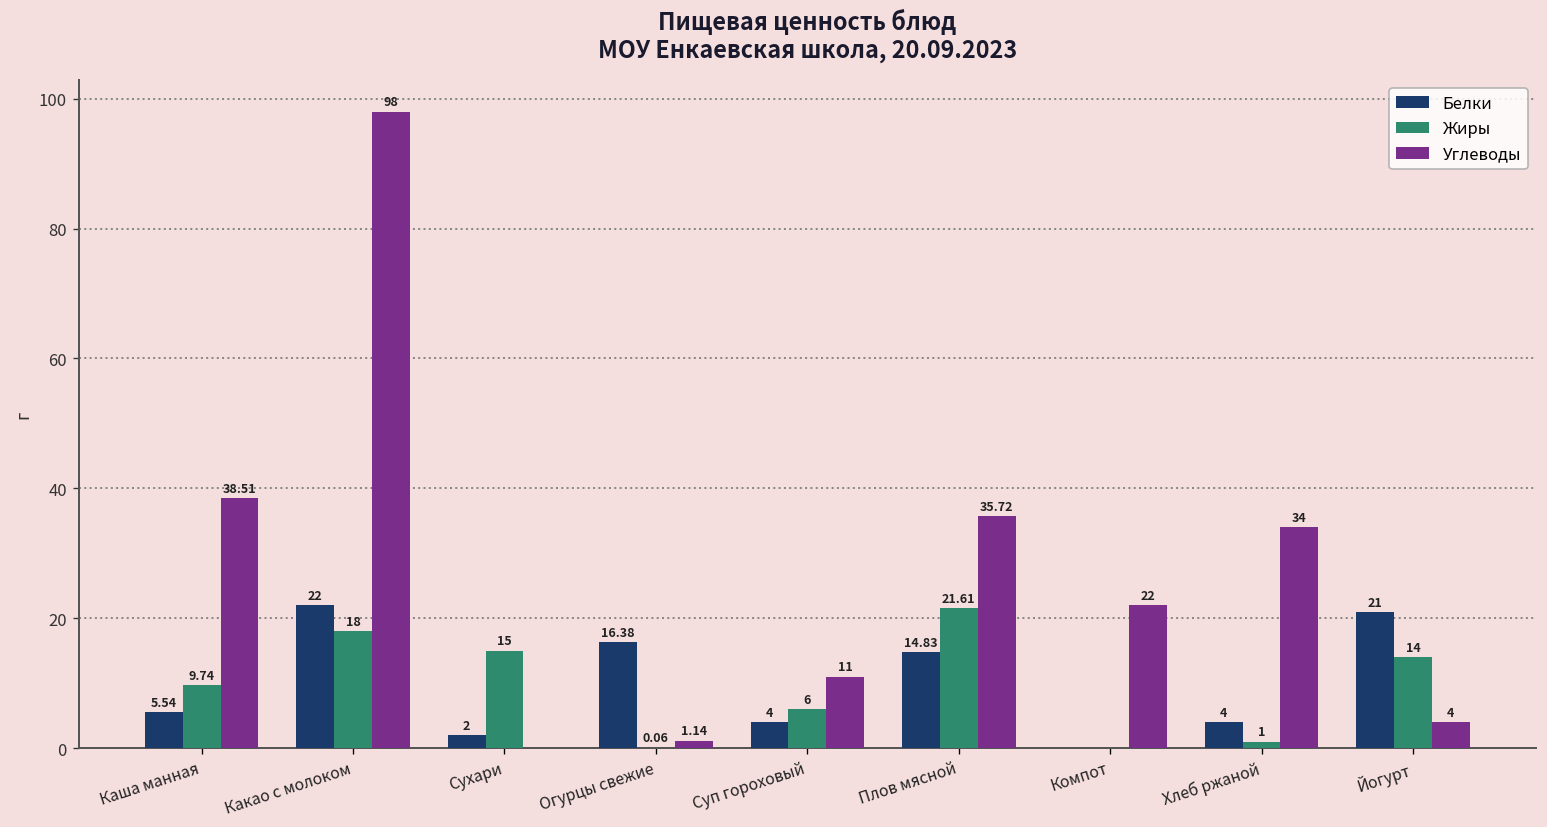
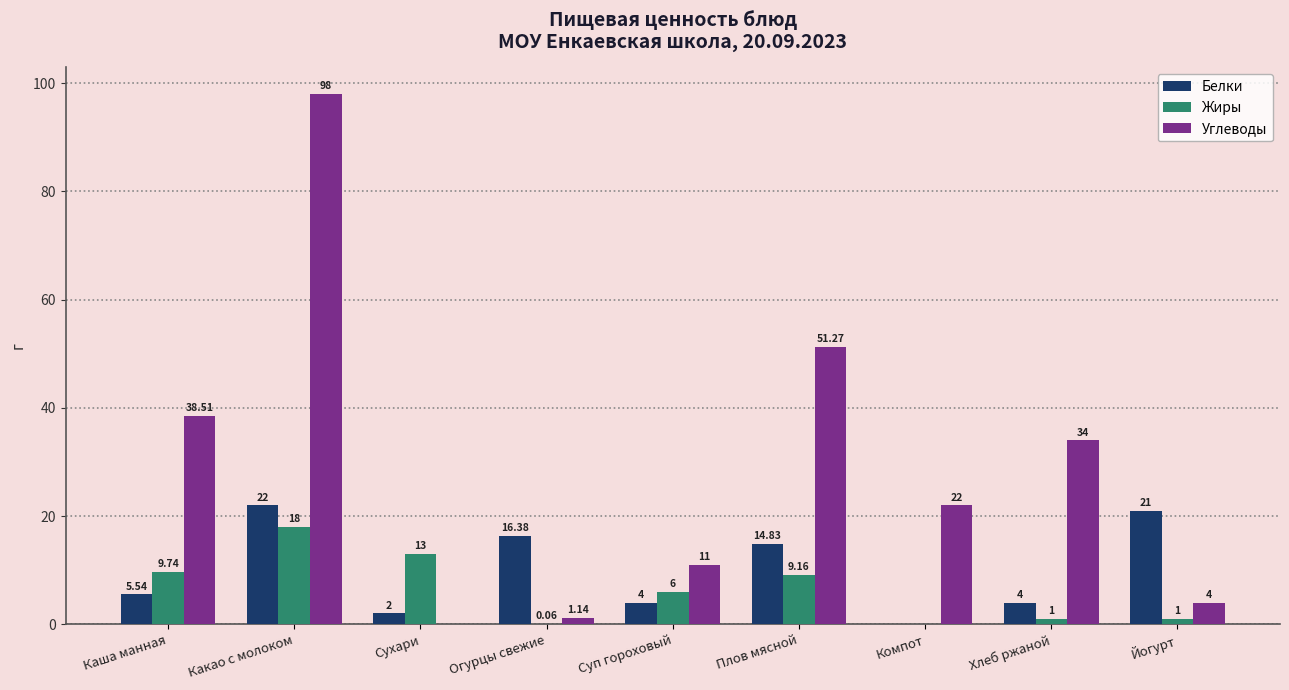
  {
    "Белки": {
      "Каша манная": 5.54,
      "Какао с молоком": 22,
      "Сухари": 2,
      "Огурцы свежие": 16.38,
      "Суп гороховый": 4,
      "Плов мясной": 14.83,
      "Хлеб ржаной": 4,
      "Йогурт": 21
    },
    "Жиры": {
      "Каша манная": 9.74,
      "Какао с молоком": 18,
-     "Сухари": 15,
+     "Сухари": 13,
      "Огурцы свежие": 0.06,
      "Суп гороховый": 6,
-     "Плов мясной": 21.61,
+     "Плов мясной": 9.16,
      "Хлеб ржаной": 1,
-     "Йогурт": 14
+     "Йогурт": 1
    },
    "Углеводы": {
      "Каша манная": 38.51,
      "Какао с молоком": 98,
      "Огурцы свежие": 1.14,
      "Суп гороховый": 11,
-     "Плов мясной": 35.72,
+     "Плов мясной": 51.27,
      "Компот": 22,
      "Хлеб ржаной": 34,
      "Йогурт": 4
    }
  }
